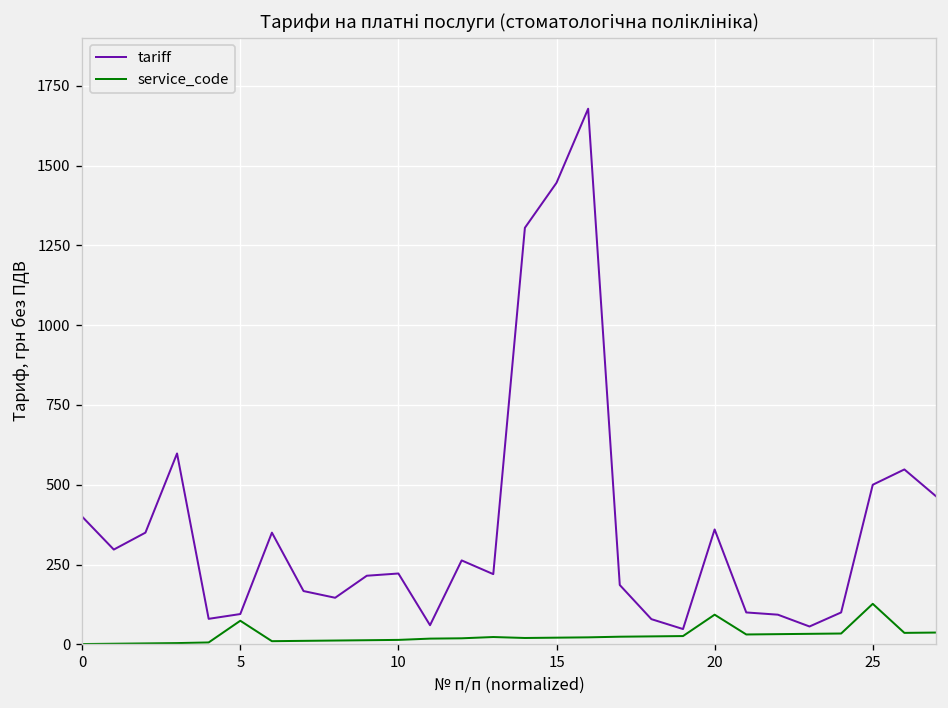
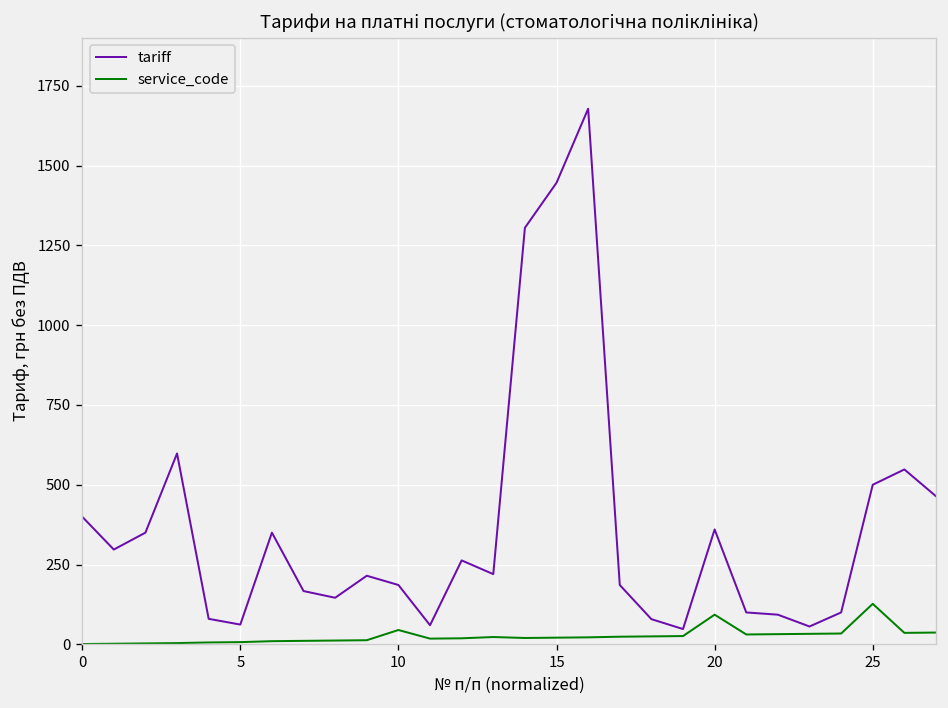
  {
    "tariff": {
      "0": 400,
-     "5": 100,
-     "10": 220,
+     "5": 60,
+     "10": 190,
      "15": 1450,
      "20": 360,
      "25": 500
    },
    "service_code": {
      "0": 0,
-     "5": 70,
-     "10": 10,
+     "5": 10,
+     "10": 50,
      "15": 20,
      "20": 90,
      "25": 130
    }
  }
